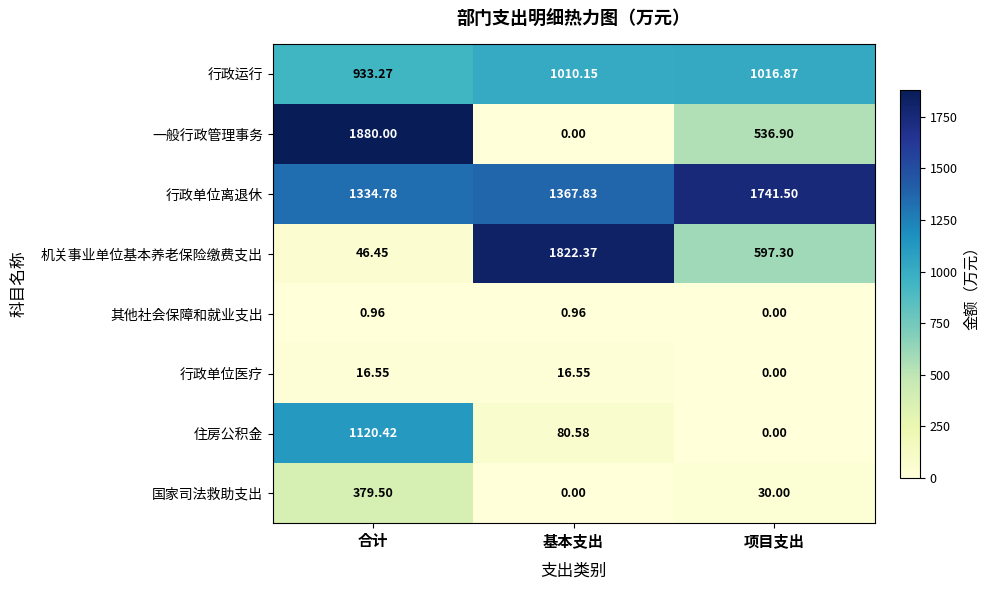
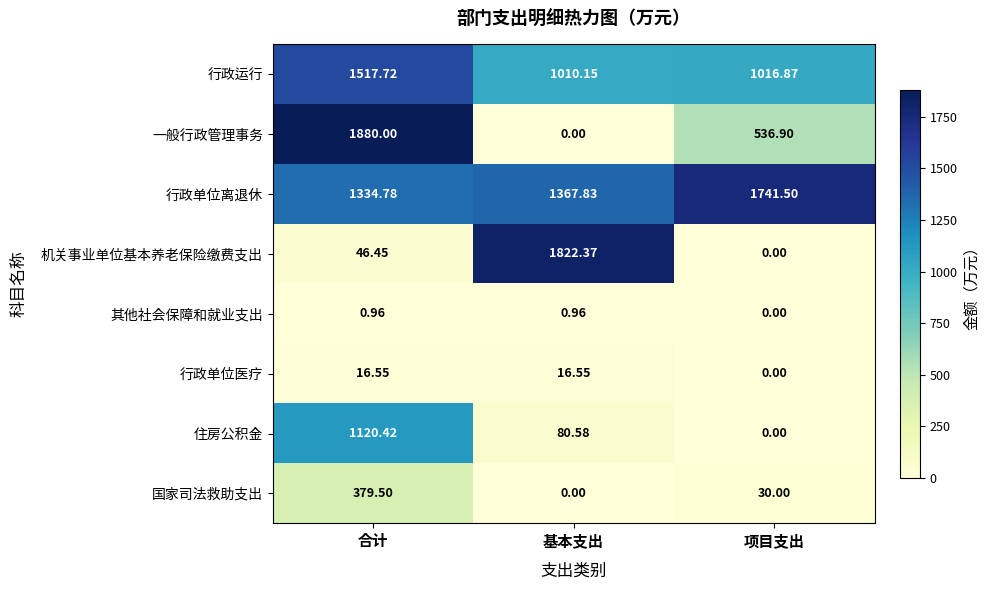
  {
    "行政运行": {
-     "合计": 933.27,
+     "合计": 1517.72,
      "基本支出": 1010.15,
      "项目支出": 1016.87
    },
    "一般行政管理事务": {
      "合计": 1880.00,
      "基本支出": 0.00,
      "项目支出": 536.90
    },
    "行政单位离退休": {
      "合计": 1334.78,
      "基本支出": 1367.83,
      "项目支出": 1741.50
    },
    "机关事业单位基本养老保险缴费支出": {
      "合计": 46.45,
      "基本支出": 1822.37,
-     "项目支出": 597.30
+     "项目支出": 0.00
    },
    "其他社会保障和就业支出": {
      "合计": 0.96,
      "基本支出": 0.96,
      "项目支出": 0.00
    },
    "行政单位医疗": {
      "合计": 16.55,
      "基本支出": 16.55,
      "项目支出": 0.00
    },
    "住房公积金": {
      "合计": 1120.42,
      "基本支出": 80.58,
      "项目支出": 0.00
    },
    "国家司法救助支出": {
      "合计": 379.50,
      "基本支出": 0.00,
      "项目支出": 30.00
    }
  }
